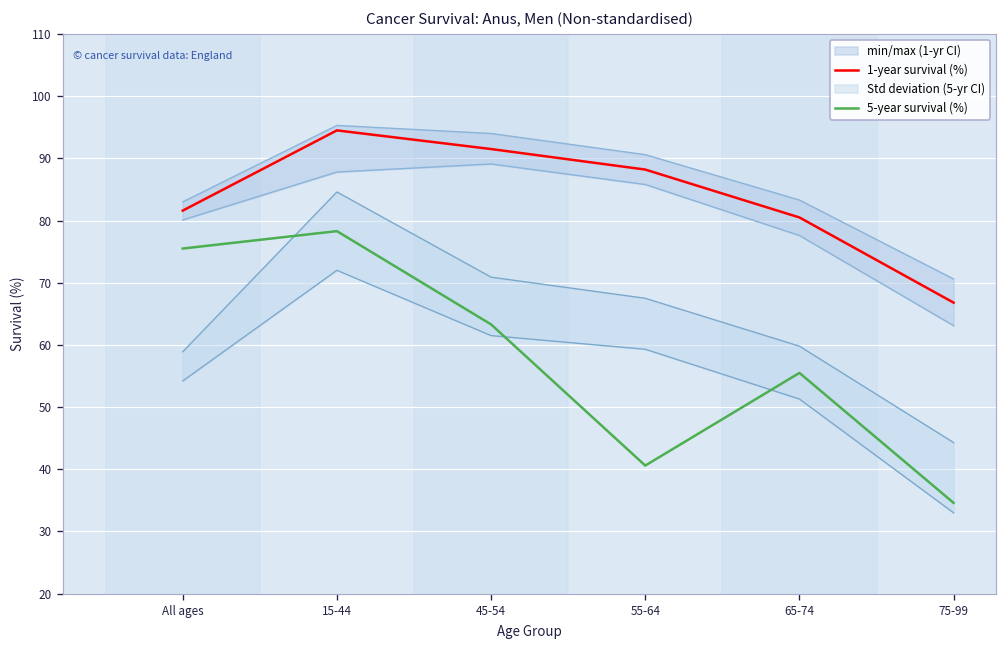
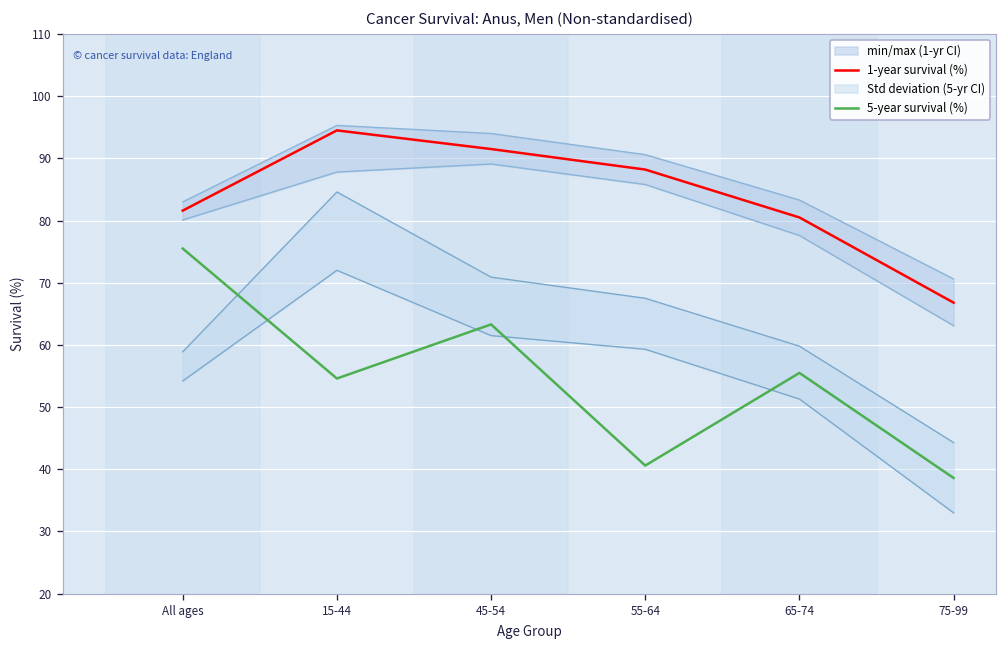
  {
    "1-year survival (%)": {
      "All ages": 82,
      "15-44": 95,
      "45-54": 92,
      "55-64": 88,
      "65-74": 81,
      "75-99": 67
    },
    "5-year survival (%)": {
      "All ages": 76,
-     "15-44": 78,
+     "15-44": 55,
      "45-54": 63,
      "55-64": 41,
      "65-74": 56,
-     "75-99": 35
+     "75-99": 39
    }
  }
